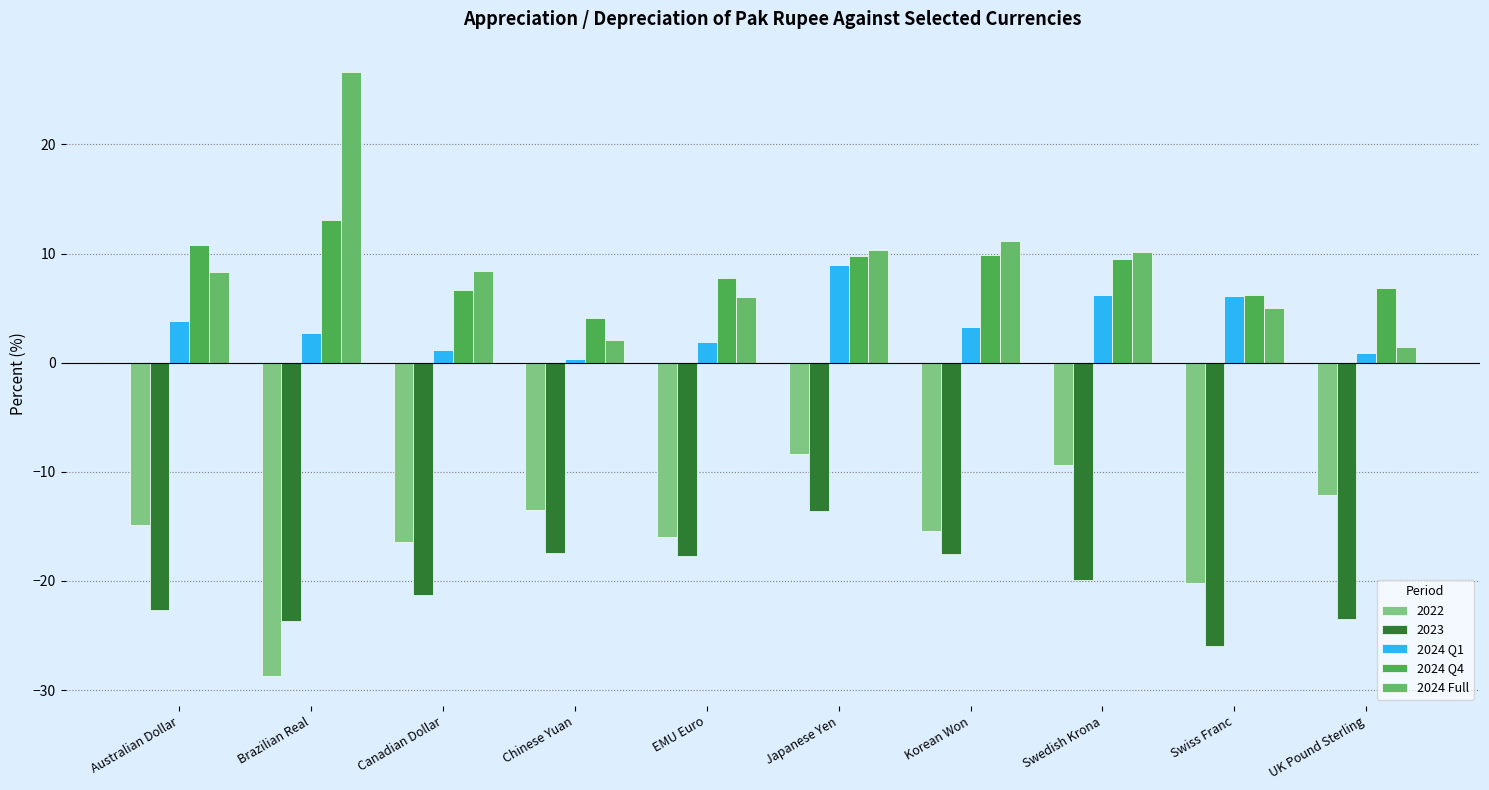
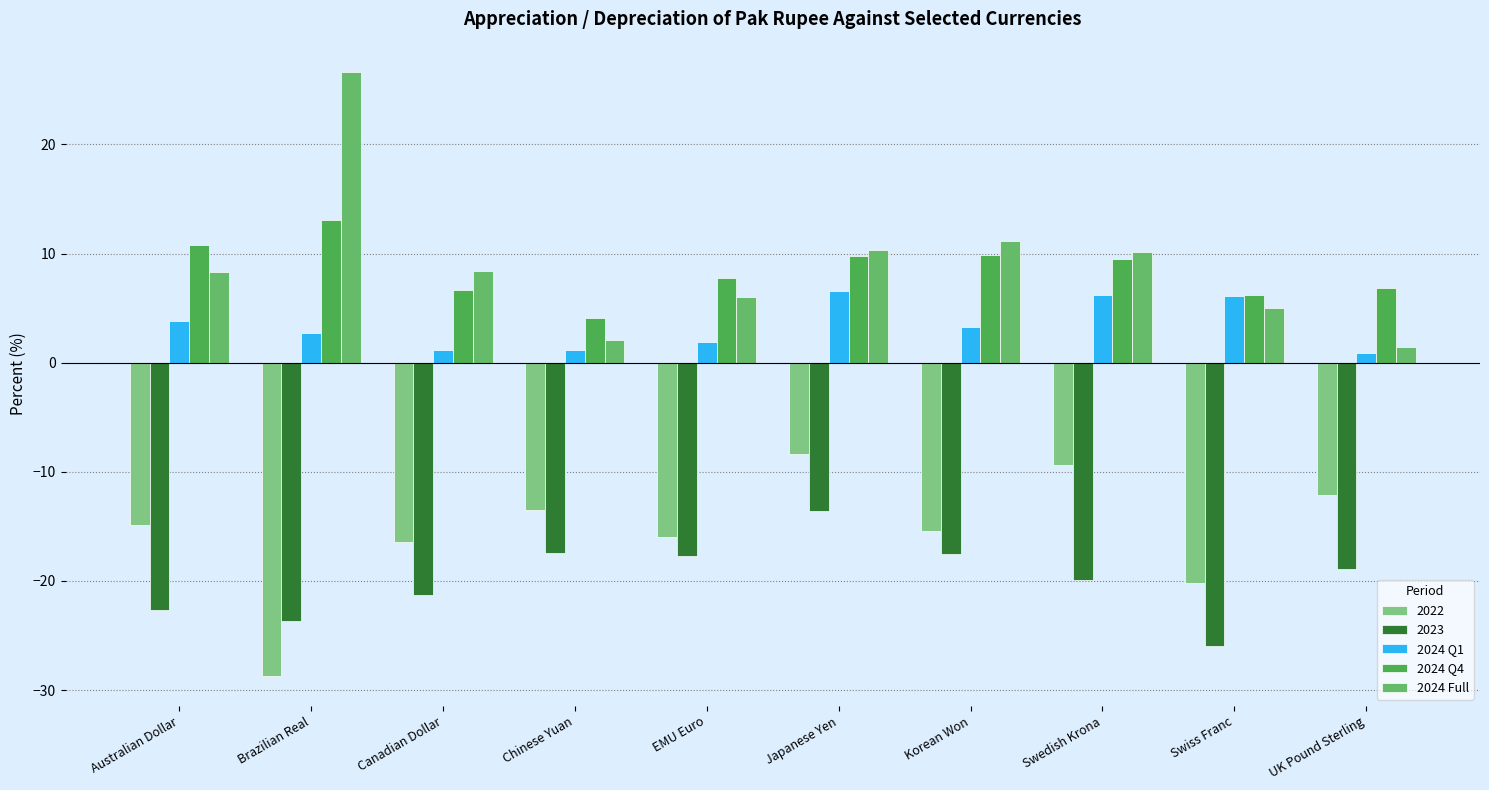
  {
    "2023": {
      "Australian Dollar": -22.7,
      "Brazilian Real": -23.7,
      "Canadian Dollar": -21.3,
      "Chinese Yuan": -17.4,
      "EMU Euro": -17.7,
      "Japanese Yen": -13.6,
      "Korean Won": -17.5,
      "Swedish Krona": -19.9,
      "Swiss Franc": -25.9,
-     "UK Pound Sterling": -23.5
+     "UK Pound Sterling": -18.9
    },
    "2024 Q1": {
      "Australian Dollar": 3.8,
      "Brazilian Real": 2.7,
      "Canadian Dollar": 1.1,
-     "Chinese Yuan": 0.4,
+     "Chinese Yuan": 1.1,
      "EMU Euro": 1.9,
-     "Japanese Yen": 9.0,
+     "Japanese Yen": 6.6,
      "Korean Won": 3.3,
      "Swedish Krona": 6.2,
      "Swiss Franc": 6.1,
      "UK Pound Sterling": 0.9
    }
  }
